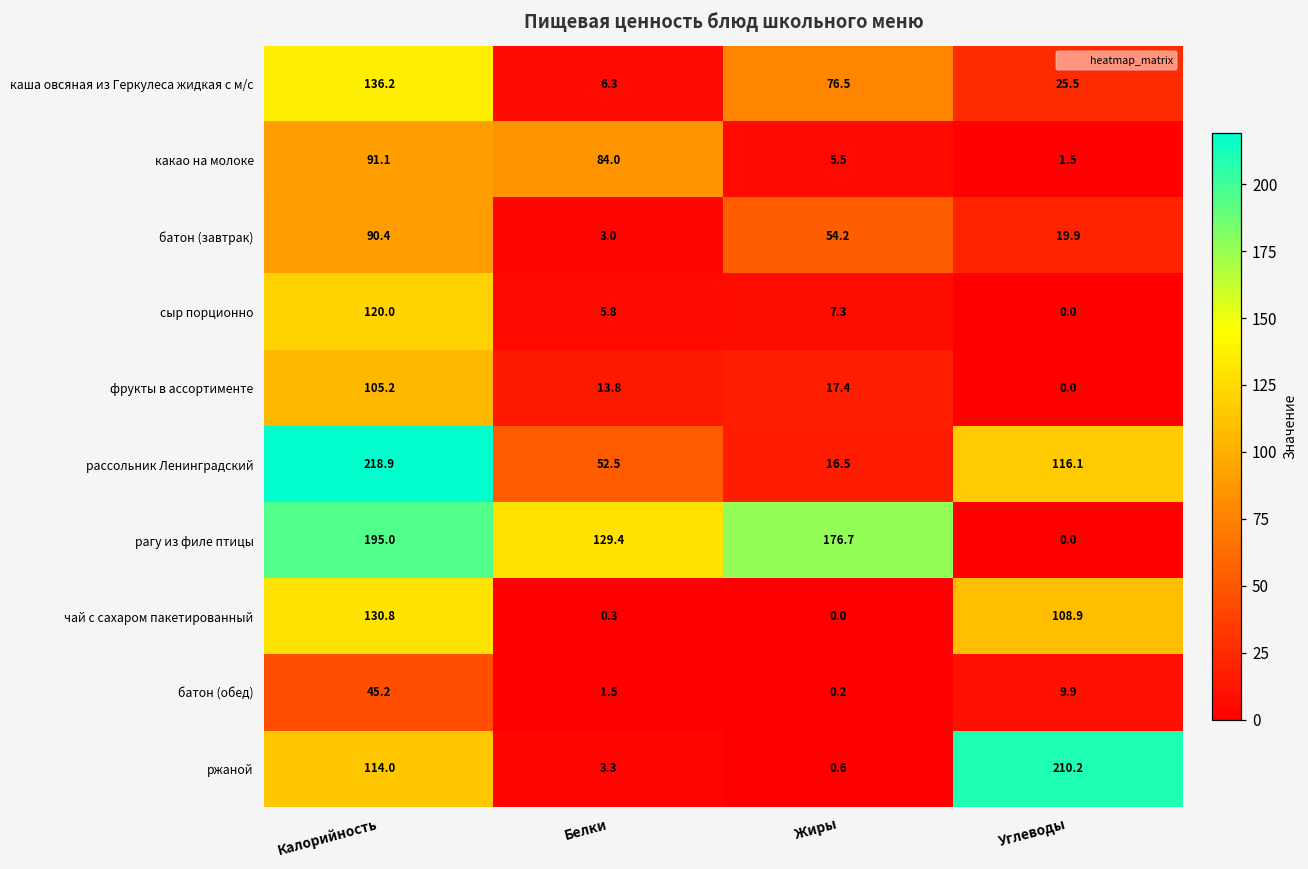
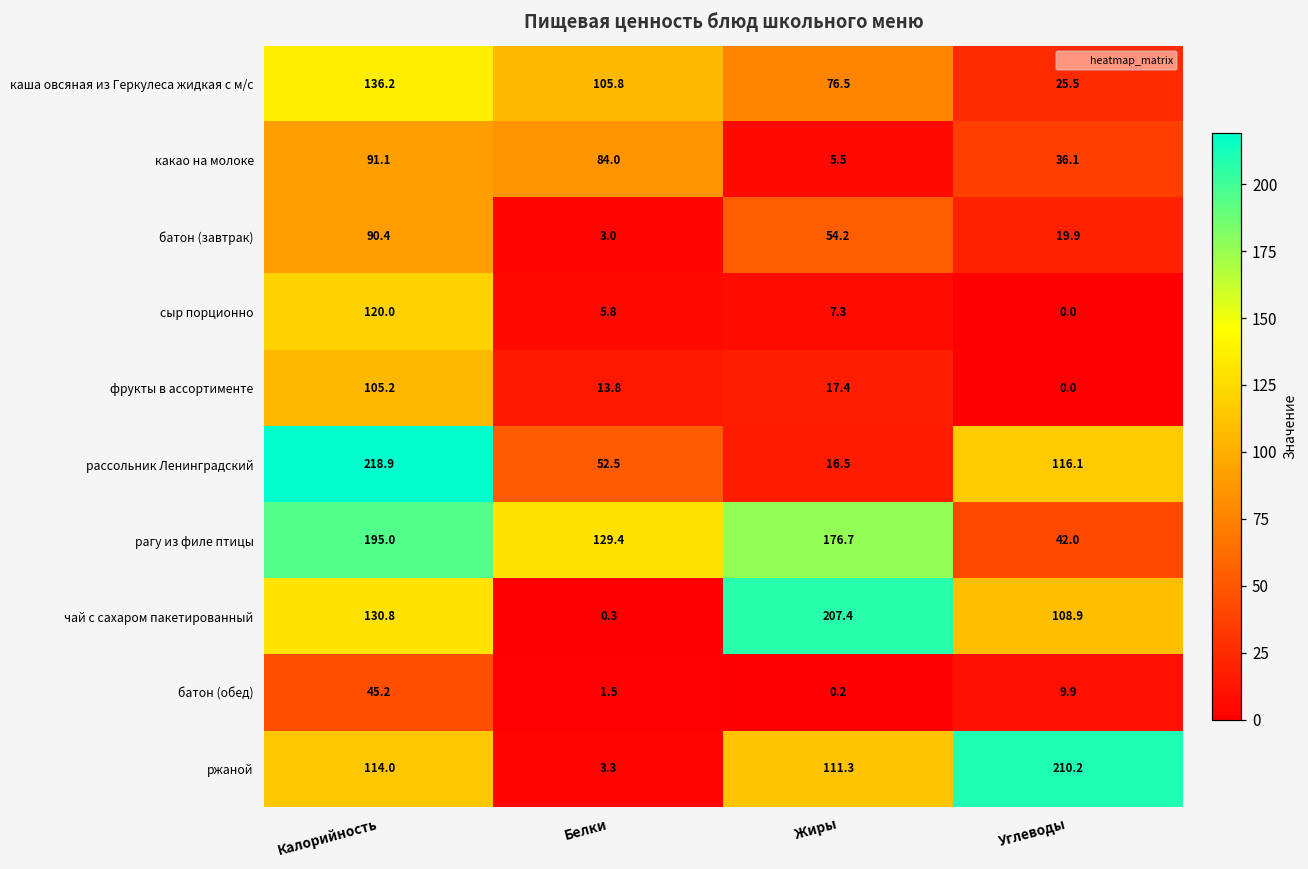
  {
    "каша овсяная из Геркулеса жидкая с м/с": {
      "Калорийность": 136.2,
-     "Белки": 6.3,
+     "Белки": 105.8,
      "Жиры": 76.5,
      "Углеводы": 25.5
    },
    "какао на молоке": {
      "Калорийность": 91.1,
      "Белки": 84.0,
      "Жиры": 5.5,
-     "Углеводы": 1.5
+     "Углеводы": 36.1
    },
    "батон (завтрак)": {
      "Калорийность": 90.4,
      "Белки": 3.0,
      "Жиры": 54.2,
      "Углеводы": 19.9
    },
    "сыр порционно": {
      "Калорийность": 120.0,
      "Белки": 5.8,
      "Жиры": 7.3,
      "Углеводы": 0.0
    },
    "фрукты в ассортименте": {
      "Калорийность": 105.2,
      "Белки": 13.8,
      "Жиры": 17.4,
      "Углеводы": 0.0
    },
    "рассольник Ленинградский": {
      "Калорийность": 218.9,
      "Белки": 52.5,
      "Жиры": 16.5,
      "Углеводы": 116.1
    },
    "рагу из филе птицы": {
      "Калорийность": 195.0,
      "Белки": 129.4,
      "Жиры": 176.7,
-     "Углеводы": 0.0
+     "Углеводы": 42.0
    },
    "чай с сахаром пакетированный": {
      "Калорийность": 130.8,
      "Белки": 0.3,
-     "Жиры": 0.0,
+     "Жиры": 207.4,
      "Углеводы": 108.9
    },
    "батон (обед)": {
      "Калорийность": 45.2,
      "Белки": 1.5,
      "Жиры": 0.2,
      "Углеводы": 9.9
    },
    "ржаной": {
      "Калорийность": 114.0,
      "Белки": 3.3,
-     "Жиры": 0.6,
+     "Жиры": 111.3,
      "Углеводы": 210.2
    }
  }
